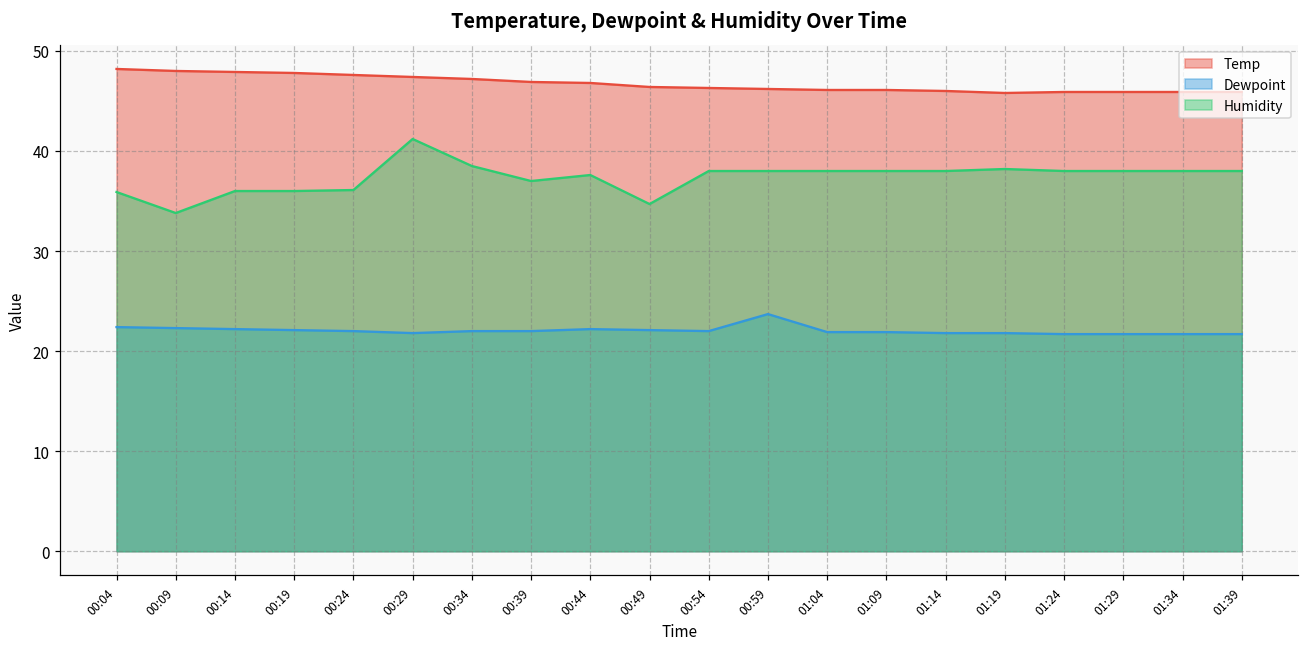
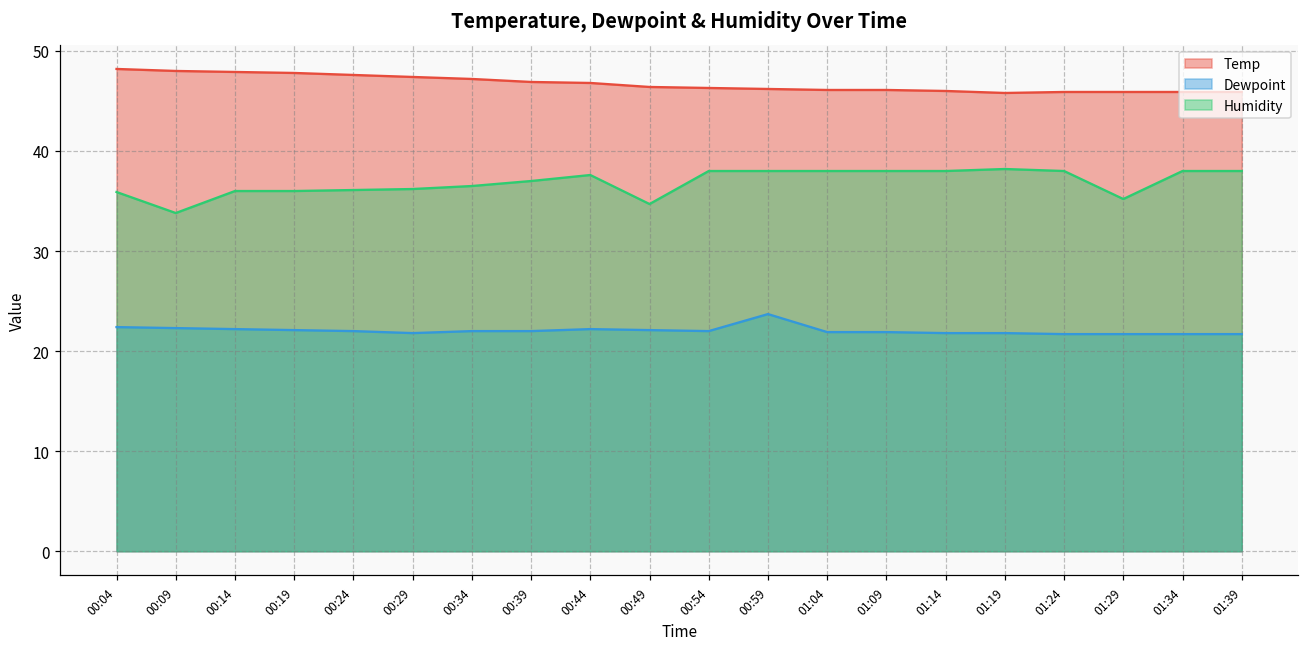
  {
    "Temp": {
      "00:04": 48,
      "00:09": 48,
      "00:14": 48,
      "00:19": 48,
      "00:24": 48,
      "00:29": 47,
      "00:34": 47,
      "00:39": 47,
      "00:44": 47,
      "00:49": 46,
      "00:54": 46,
      "00:59": 46,
      "01:04": 46,
      "01:09": 46,
      "01:14": 46,
      "01:19": 46,
      "01:24": 46,
      "01:29": 46
    },
    "Dewpoint": {
      "00:04": 22,
      "00:09": 22,
      "00:14": 22,
      "00:19": 22,
      "00:24": 22,
      "00:29": 22,
      "00:34": 22,
      "00:39": 22,
      "00:44": 22,
      "00:49": 22,
      "00:54": 22,
      "00:59": 24,
      "01:04": 22,
      "01:09": 22,
      "01:14": 22,
      "01:19": 22,
      "01:24": 22,
      "01:29": 22,
      "01:34": 22,
      "01:39": 22
    },
    "Humidity": {
      "00:04": 36,
      "00:09": 34,
      "00:14": 36,
      "00:19": 36,
      "00:24": 36,
-     "00:29": 41,
-     "00:34": 39,
+     "00:29": 36,
+     "00:34": 37,
      "00:39": 37,
      "00:44": 38,
      "00:49": 35,
      "00:54": 38,
      "00:59": 38,
      "01:04": 38,
      "01:09": 38,
      "01:14": 38,
      "01:19": 38,
      "01:24": 38,
-     "01:29": 38,
+     "01:29": 35,
      "01:34": 38,
      "01:39": 38
    }
  }
